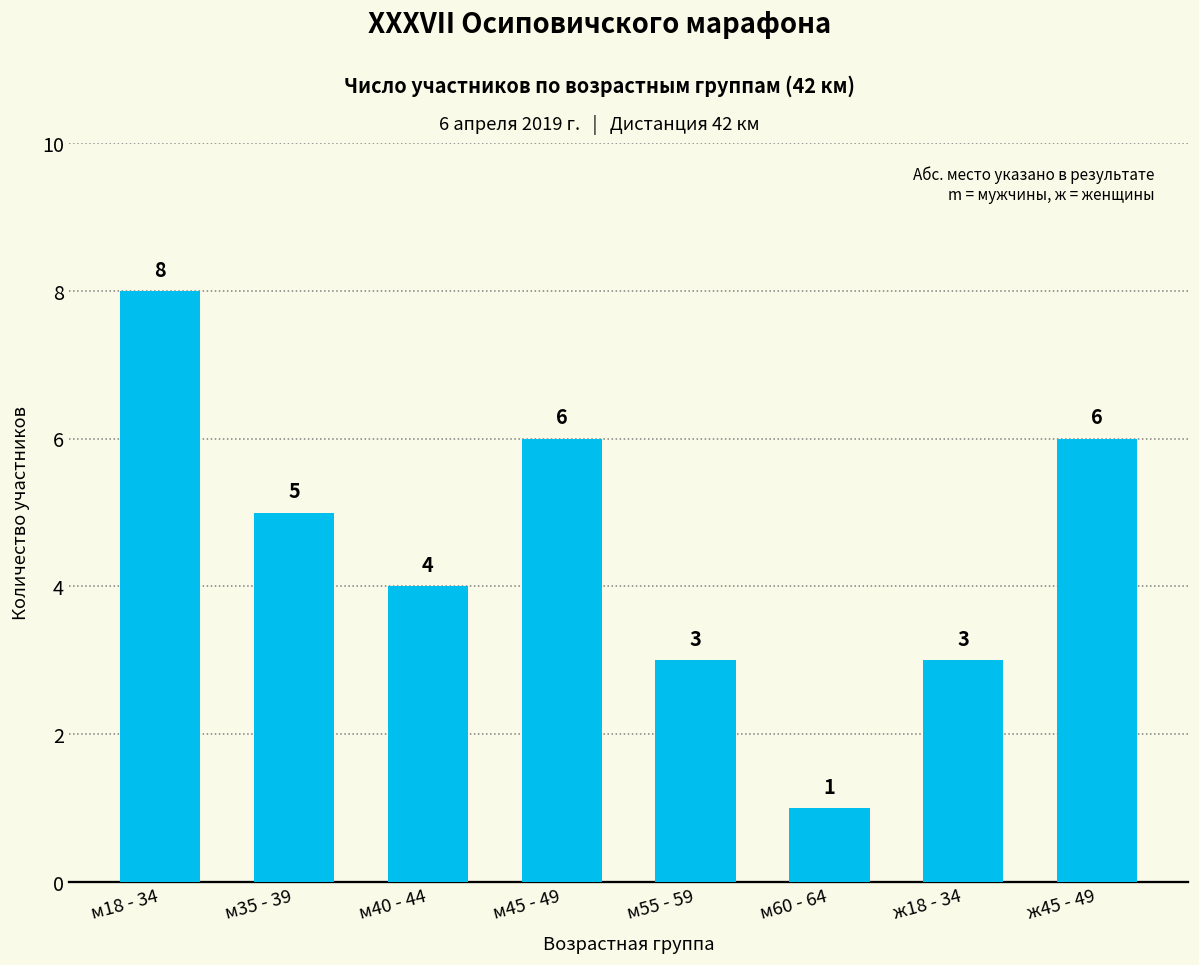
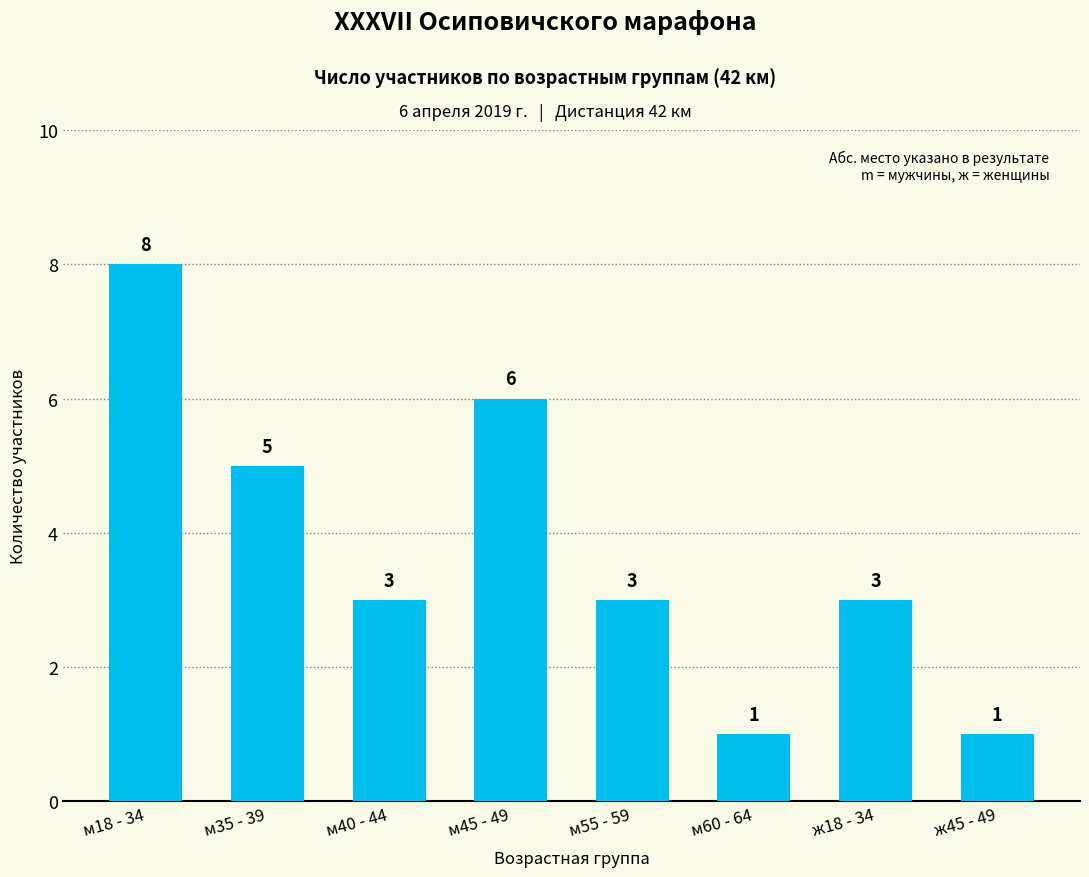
  {
    "м18 - 34": 8,
    "м35 - 39": 5,
-   "м40 - 44": 4,
+   "м40 - 44": 3,
    "м45 - 49": 6,
    "м55 - 59": 3,
    "м60 - 64": 1,
    "ж18 - 34": 3,
-   "ж45 - 49": 6
+   "ж45 - 49": 1
  }
